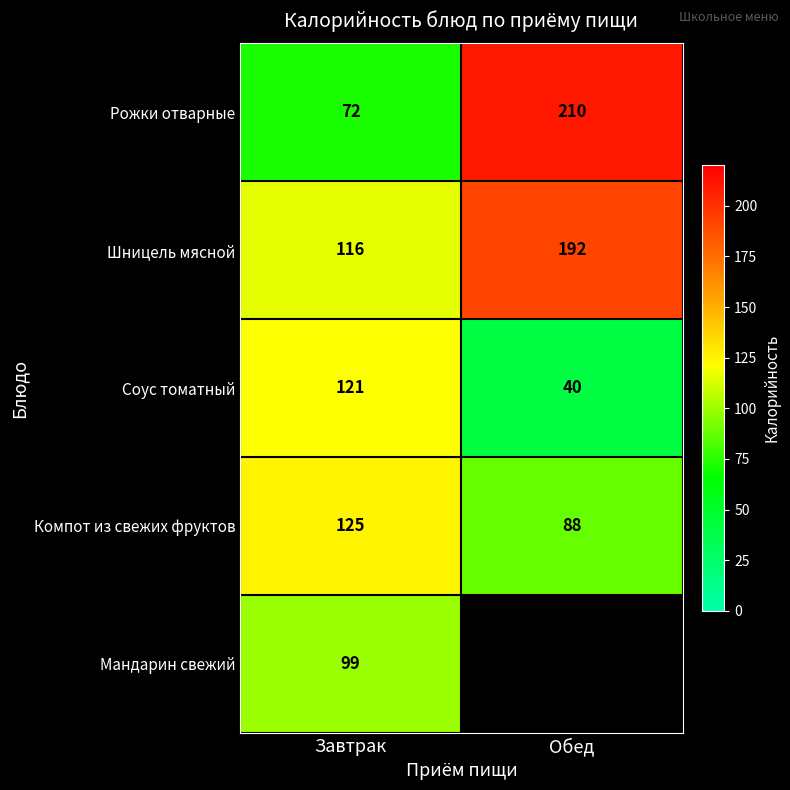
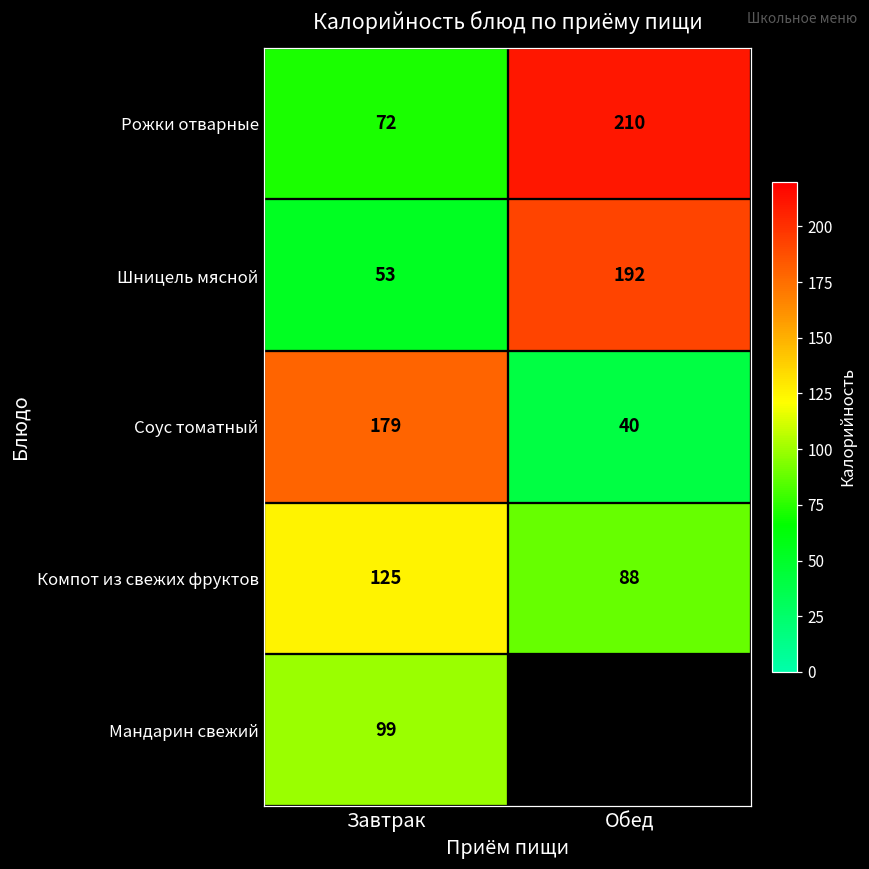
  {
    "Рожки отварные": {
      "Завтрак": 72,
      "Обед": 210
    },
    "Шницель мясной": {
-     "Завтрак": 116,
+     "Завтрак": 53,
      "Обед": 192
    },
    "Соус томатный": {
-     "Завтрак": 121,
+     "Завтрак": 179,
      "Обед": 40
    },
    "Компот из свежих фруктов": {
      "Завтрак": 125,
      "Обед": 88
    },
    "Мандарин свежий": {
      "Завтрак": 99
    }
  }
